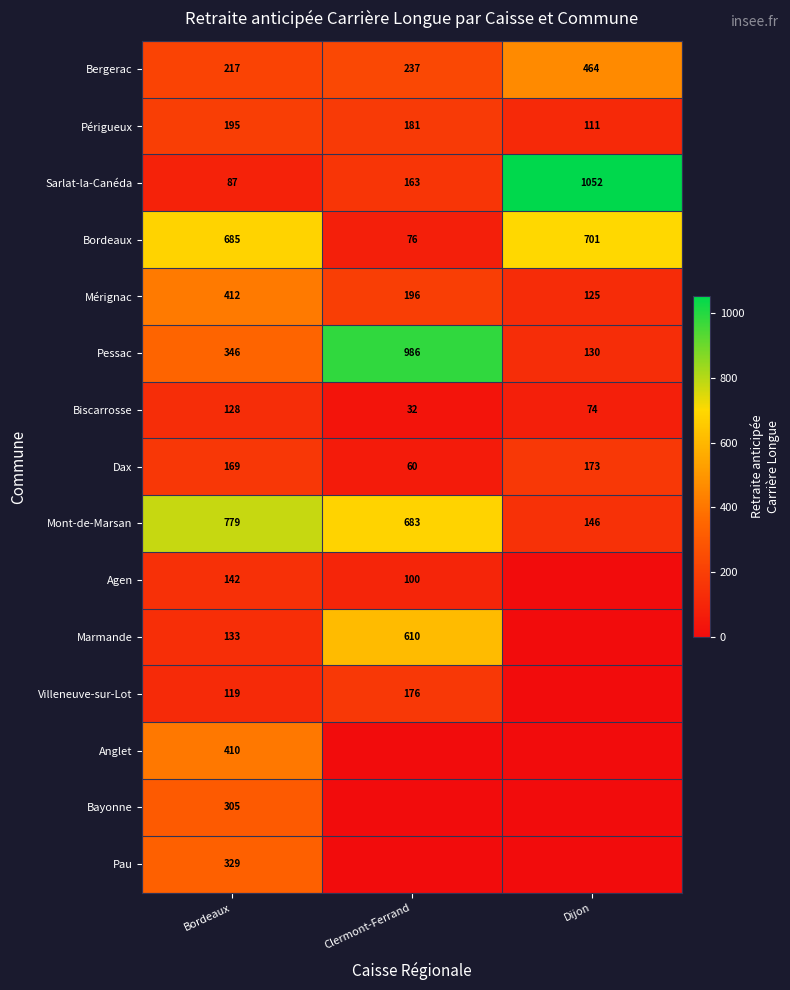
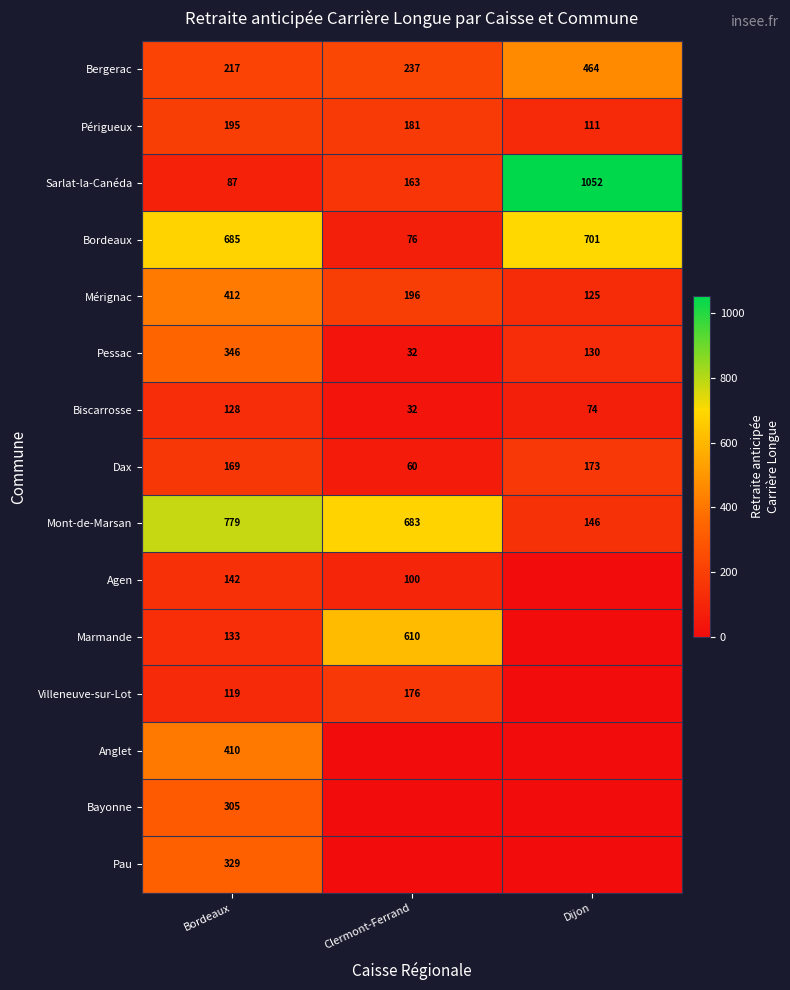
  {
    "Bergerac": {
      "Bordeaux": 217,
      "Clermont-Ferrand": 237,
      "Dijon": 464
    },
    "Périgueux": {
      "Bordeaux": 195,
      "Clermont-Ferrand": 181,
      "Dijon": 111
    },
    "Sarlat-la-Canéda": {
      "Bordeaux": 87,
      "Clermont-Ferrand": 163,
      "Dijon": 1052
    },
    "Bordeaux": {
      "Bordeaux": 685,
      "Clermont-Ferrand": 76,
      "Dijon": 701
    },
    "Mérignac": {
      "Bordeaux": 412,
      "Clermont-Ferrand": 196,
      "Dijon": 125
    },
    "Pessac": {
      "Bordeaux": 346,
-     "Clermont-Ferrand": 986,
+     "Clermont-Ferrand": 32,
      "Dijon": 130
    },
    "Biscarrosse": {
      "Bordeaux": 128,
      "Clermont-Ferrand": 32,
      "Dijon": 74
    },
    "Dax": {
      "Bordeaux": 169,
      "Clermont-Ferrand": 60,
      "Dijon": 173
    },
    "Mont-de-Marsan": {
      "Bordeaux": 779,
      "Clermont-Ferrand": 683,
      "Dijon": 146
    },
    "Agen": {
      "Bordeaux": 142,
      "Clermont-Ferrand": 100
    },
    "Marmande": {
      "Bordeaux": 133,
      "Clermont-Ferrand": 610
    },
    "Villeneuve-sur-Lot": {
      "Bordeaux": 119,
      "Clermont-Ferrand": 176
    },
    "Anglet": {
      "Bordeaux": 410
    },
    "Bayonne": {
      "Bordeaux": 305
    },
    "Pau": {
      "Bordeaux": 329
    }
  }
